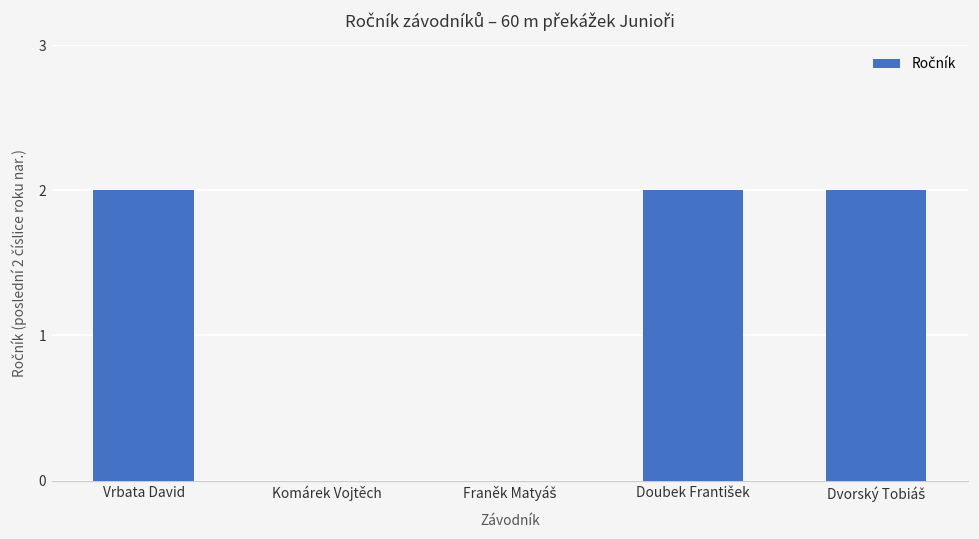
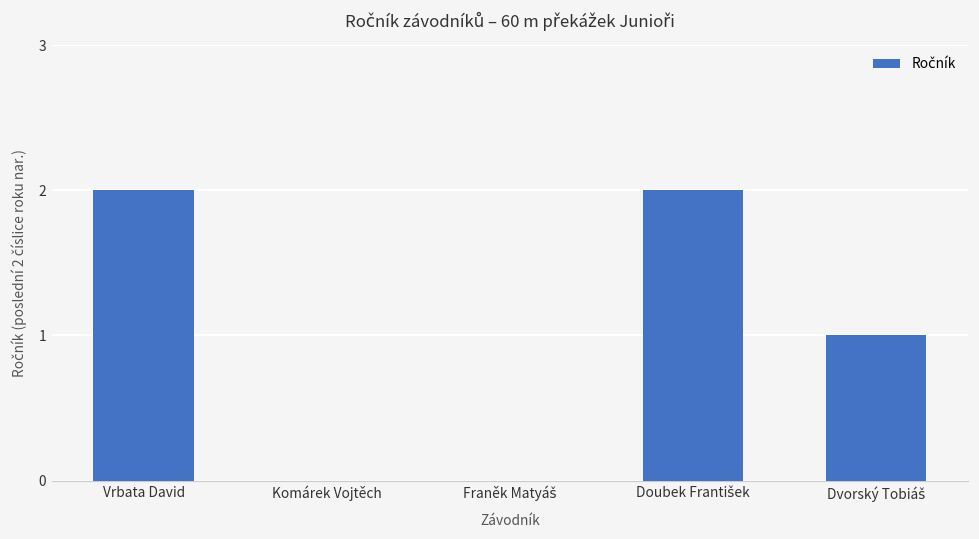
  {
    "Vrbata David": 2,
    "Komárek Vojtěch": 0,
    "Franěk Matyáš": 0,
    "Doubek František": 2,
-   "Dvorský Tobiáš": 2
+   "Dvorský Tobiáš": 1
  }
